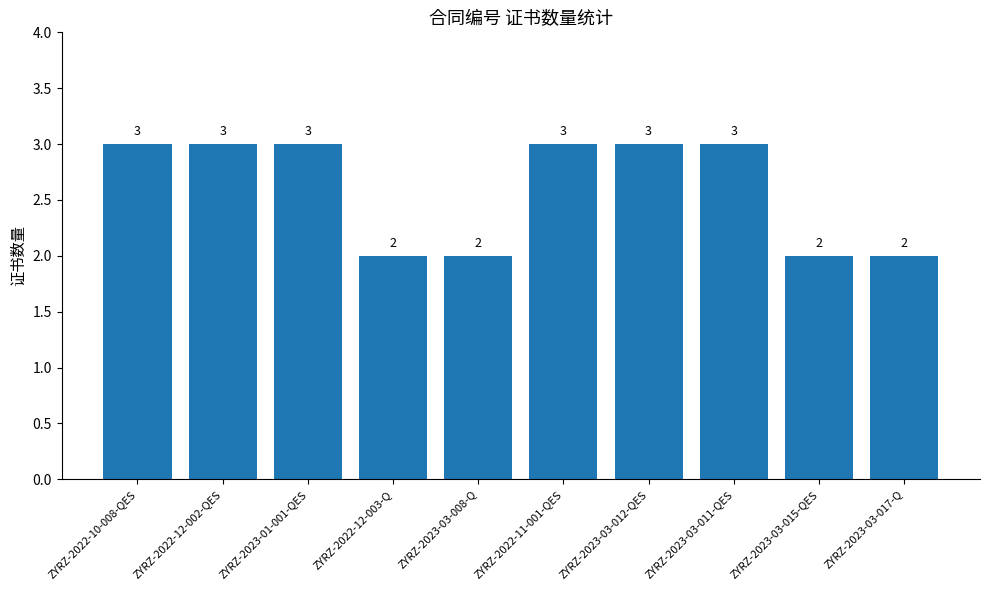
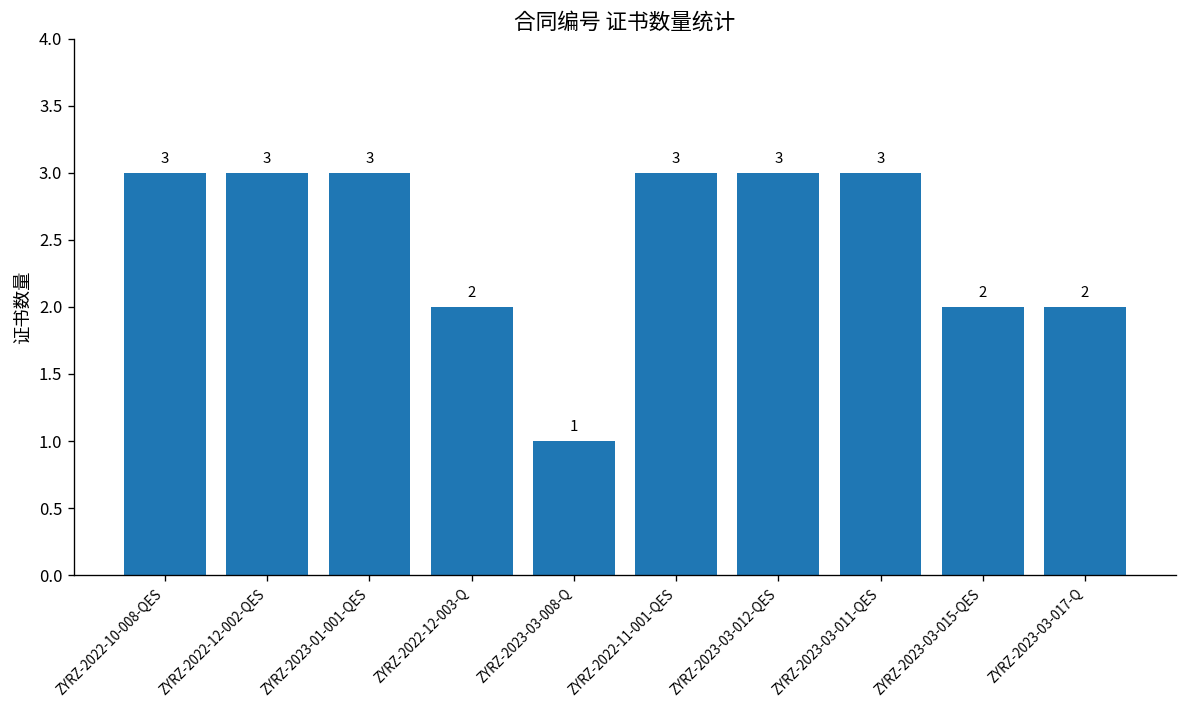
  {
    "ZYRZ-2022-10-008-QES": 3,
    "ZYRZ-2022-12-002-QES": 3,
    "ZYRZ-2023-01-001-QES": 3,
    "ZYRZ-2022-12-003-Q": 2,
-   "ZYRZ-2023-03-008-Q": 2,
+   "ZYRZ-2023-03-008-Q": 1,
    "ZYRZ-2022-11-001-QES": 3,
    "ZYRZ-2023-03-012-QES": 3,
    "ZYRZ-2023-03-011-QES": 3,
    "ZYRZ-2023-03-015-QES": 2,
    "ZYRZ-2023-03-017-Q": 2
  }
